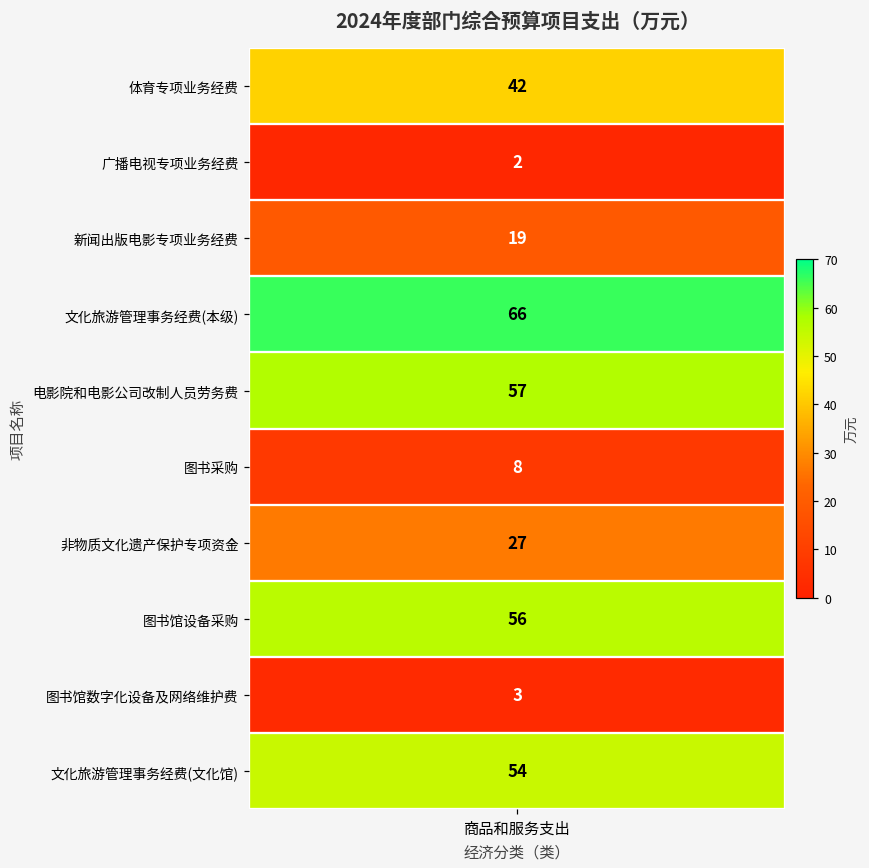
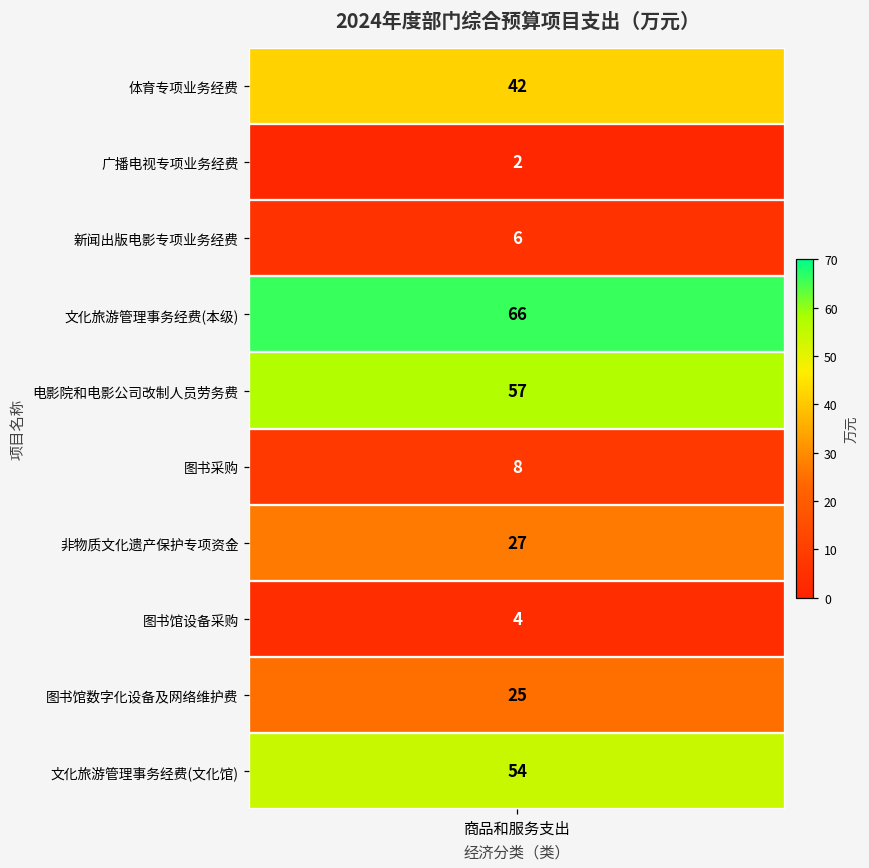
  {
    "体育专项业务经费": {
      "商品和服务支出": 42
    },
    "广播电视专项业务经费": {
      "商品和服务支出": 2
    },
    "新闻出版电影专项业务经费": {
-     "商品和服务支出": 19
+     "商品和服务支出": 6
    },
    "文化旅游管理事务经费(本级)": {
      "商品和服务支出": 66
    },
    "电影院和电影公司改制人员劳务费": {
      "商品和服务支出": 57
    },
    "图书采购": {
      "商品和服务支出": 8
    },
    "非物质文化遗产保护专项资金": {
      "商品和服务支出": 27
    },
    "图书馆设备采购": {
-     "商品和服务支出": 56
+     "商品和服务支出": 4
    },
    "图书馆数字化设备及网络维护费": {
-     "商品和服务支出": 3
+     "商品和服务支出": 25
    },
    "文化旅游管理事务经费(文化馆)": {
      "商品和服务支出": 54
    }
  }
